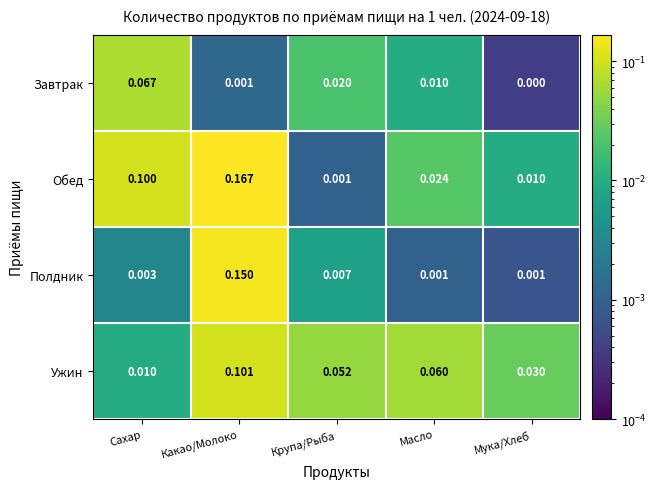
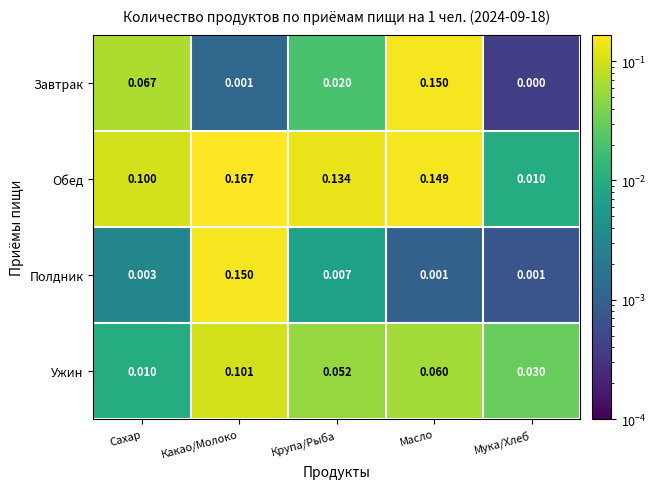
  {
    "Завтрак": {
      "Сахар": 0.067,
      "Какао/Молоко": 0.001,
      "Крупа/Рыба": 0.020,
-     "Масло": 0.010,
+     "Масло": 0.150,
      "Мука/Хлеб": 0.000
    },
    "Обед": {
      "Сахар": 0.100,
      "Какао/Молоко": 0.167,
-     "Крупа/Рыба": 0.001,
-     "Масло": 0.024,
+     "Крупа/Рыба": 0.134,
+     "Масло": 0.149,
      "Мука/Хлеб": 0.010
    },
    "Полдник": {
      "Сахар": 0.003,
      "Какао/Молоко": 0.150,
      "Крупа/Рыба": 0.007,
      "Масло": 0.001,
      "Мука/Хлеб": 0.001
    },
    "Ужин": {
      "Сахар": 0.010,
      "Какао/Молоко": 0.101,
      "Крупа/Рыба": 0.052,
      "Масло": 0.060,
      "Мука/Хлеб": 0.030
    }
  }
